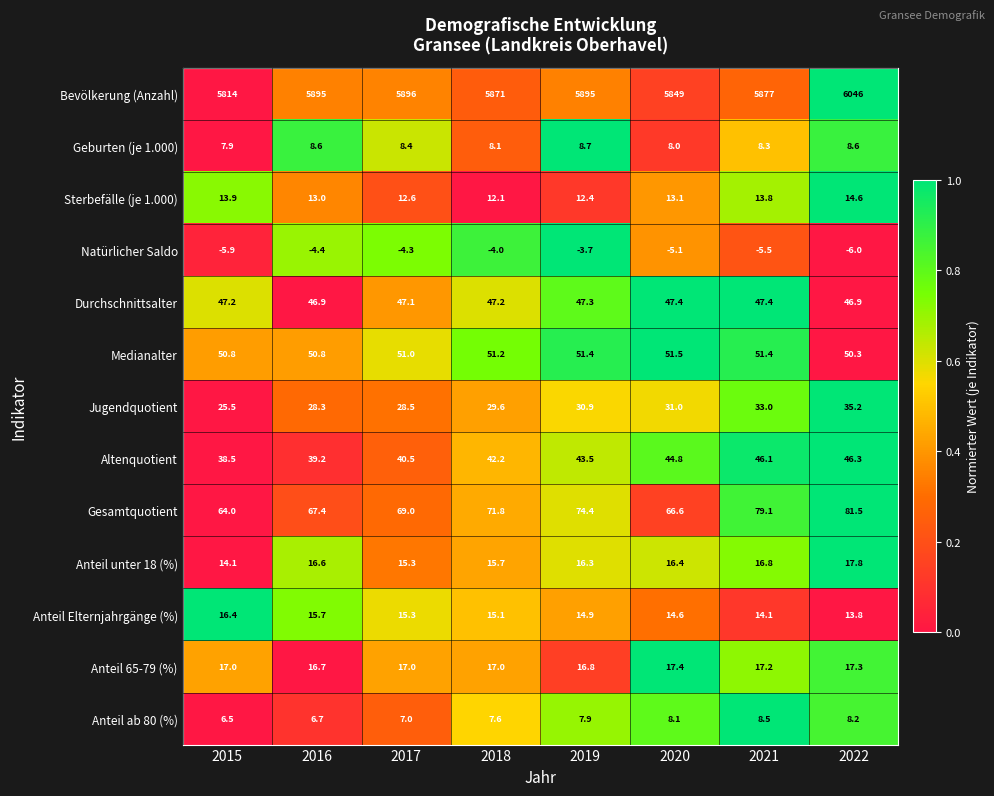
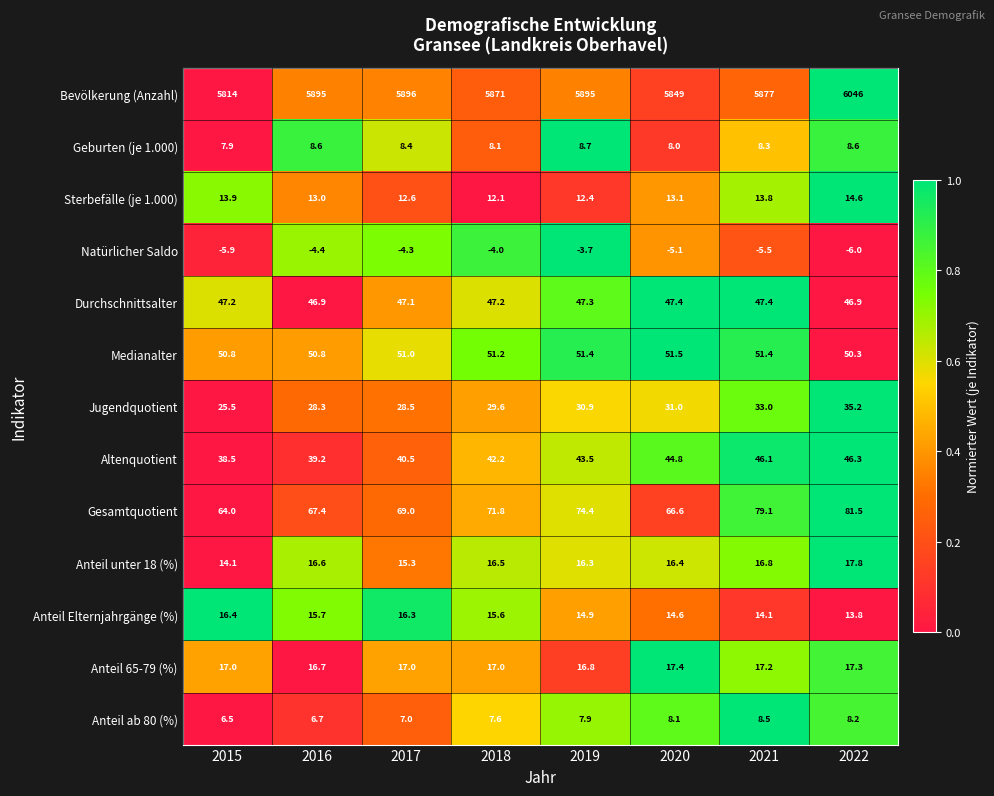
  {
    "Bevölkerung (Anzahl)": {
      "2015": 5814,
      "2016": 5895,
      "2017": 5896,
      "2018": 5871,
      "2019": 5895,
      "2020": 5849,
      "2021": 5877,
      "2022": 6046
    },
    "Geburten (je 1.000)": {
      "2015": 7.9,
      "2016": 8.6,
      "2017": 8.4,
      "2018": 8.1,
      "2019": 8.7,
      "2020": 8.0,
      "2021": 8.3,
      "2022": 8.6
    },
    "Sterbefälle (je 1.000)": {
      "2015": 13.9,
      "2016": 13.0,
      "2017": 12.6,
      "2018": 12.1,
      "2019": 12.4,
      "2020": 13.1,
      "2021": 13.8,
      "2022": 14.6
    },
    "Natürlicher Saldo": {
      "2015": -5.9,
      "2016": -4.4,
      "2017": -4.3,
      "2018": -4.0,
      "2019": -3.7,
      "2020": -5.1,
      "2021": -5.5,
      "2022": -6.0
    },
    "Durchschnittsalter": {
      "2015": 47.2,
      "2016": 46.9,
      "2017": 47.1,
      "2018": 47.2,
      "2019": 47.3,
      "2020": 47.4,
      "2021": 47.4,
      "2022": 46.9
    },
    "Medianalter": {
      "2015": 50.8,
      "2016": 50.8,
      "2017": 51.0,
      "2018": 51.2,
      "2019": 51.4,
      "2020": 51.5,
      "2021": 51.4,
      "2022": 50.3
    },
    "Jugendquotient": {
      "2015": 25.5,
      "2016": 28.3,
      "2017": 28.5,
      "2018": 29.6,
      "2019": 30.9,
      "2020": 31.0,
      "2021": 33.0,
      "2022": 35.2
    },
    "Altenquotient": {
      "2015": 38.5,
      "2016": 39.2,
      "2017": 40.5,
      "2018": 42.2,
      "2019": 43.5,
      "2020": 44.8,
      "2021": 46.1,
      "2022": 46.3
    },
    "Gesamtquotient": {
      "2015": 64.0,
      "2016": 67.4,
      "2017": 69.0,
      "2018": 71.8,
      "2019": 74.4,
      "2020": 66.6,
      "2021": 79.1,
      "2022": 81.5
    },
    "Anteil unter 18 (%)": {
      "2015": 14.1,
      "2016": 16.6,
      "2017": 15.3,
-     "2018": 15.7,
+     "2018": 16.5,
      "2019": 16.3,
      "2020": 16.4,
      "2021": 16.8,
      "2022": 17.8
    },
    "Anteil Elternjahrgänge (%)": {
      "2015": 16.4,
      "2016": 15.7,
-     "2017": 15.3,
-     "2018": 15.1,
+     "2017": 16.3,
+     "2018": 15.6,
      "2019": 14.9,
      "2020": 14.6,
      "2021": 14.1,
      "2022": 13.8
    },
    "Anteil 65-79 (%)": {
      "2015": 17.0,
      "2016": 16.7,
      "2017": 17.0,
      "2018": 17.0,
      "2019": 16.8,
      "2020": 17.4,
      "2021": 17.2,
      "2022": 17.3
    },
    "Anteil ab 80 (%)": {
      "2015": 6.5,
      "2016": 6.7,
      "2017": 7.0,
      "2018": 7.6,
      "2019": 7.9,
      "2020": 8.1,
      "2021": 8.5,
      "2022": 8.2
    }
  }
